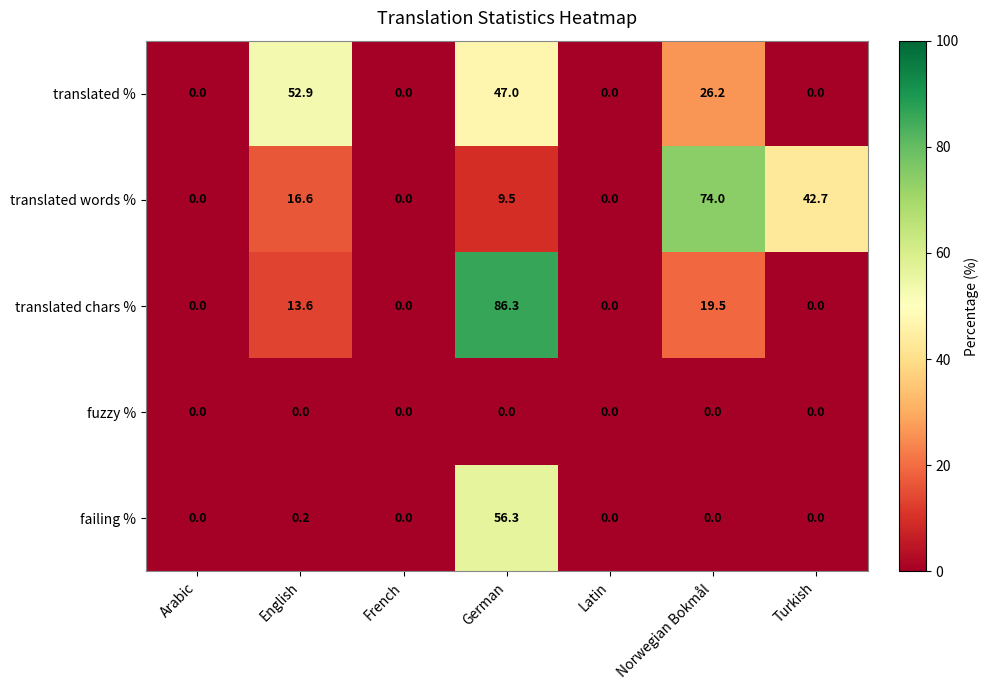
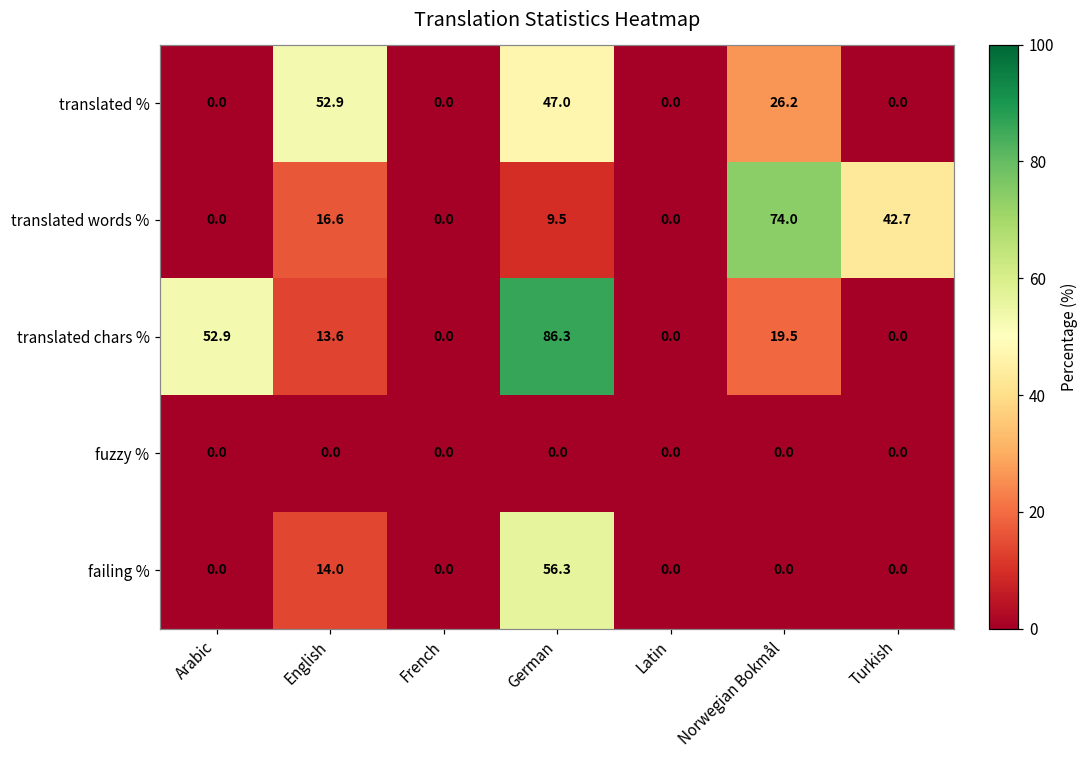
  {
    "translated %": {
      "Arabic": 0.0,
      "English": 52.9,
      "French": 0.0,
      "German": 47.0,
      "Latin": 0.0,
      "Norwegian Bokmål": 26.2,
      "Turkish": 0.0
    },
    "translated words %": {
      "Arabic": 0.0,
      "English": 16.6,
      "French": 0.0,
      "German": 9.5,
      "Latin": 0.0,
      "Norwegian Bokmål": 74.0,
      "Turkish": 42.7
    },
    "translated chars %": {
-     "Arabic": 0.0,
+     "Arabic": 52.9,
      "English": 13.6,
      "French": 0.0,
      "German": 86.3,
      "Latin": 0.0,
      "Norwegian Bokmål": 19.5,
      "Turkish": 0.0
    },
    "fuzzy %": {
      "Arabic": 0.0,
      "English": 0.0,
      "French": 0.0,
      "German": 0.0,
      "Latin": 0.0,
      "Norwegian Bokmål": 0.0,
      "Turkish": 0.0
    },
    "failing %": {
      "Arabic": 0.0,
-     "English": 0.2,
+     "English": 14.0,
      "French": 0.0,
      "German": 56.3,
      "Latin": 0.0,
      "Norwegian Bokmål": 0.0,
      "Turkish": 0.0
    }
  }
